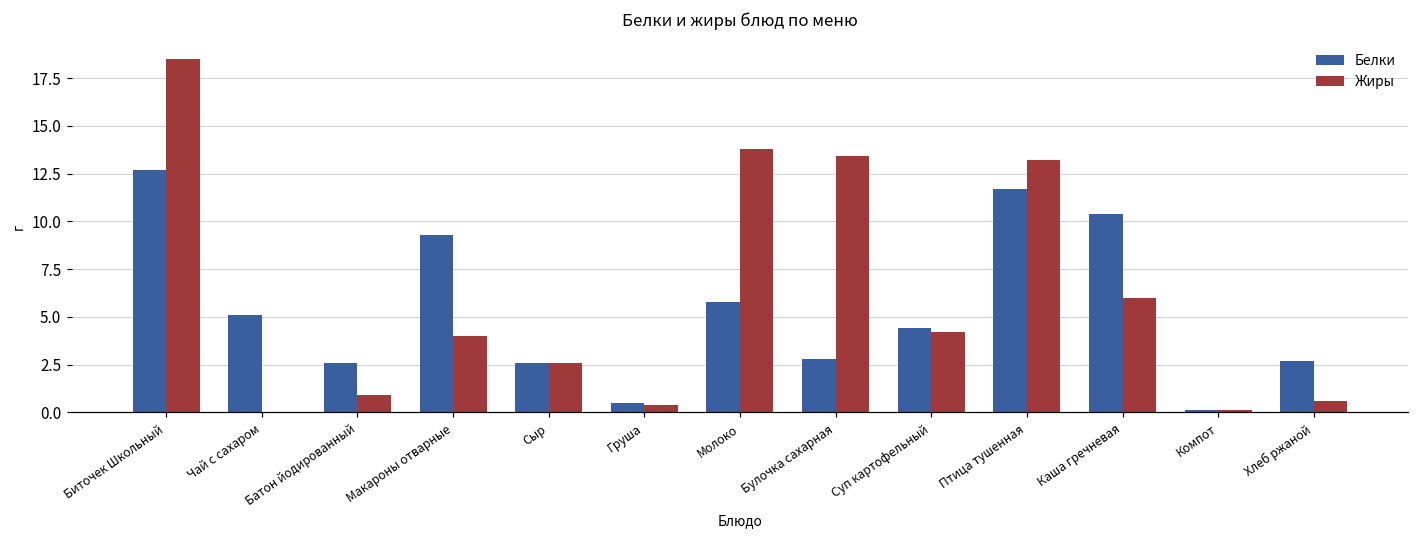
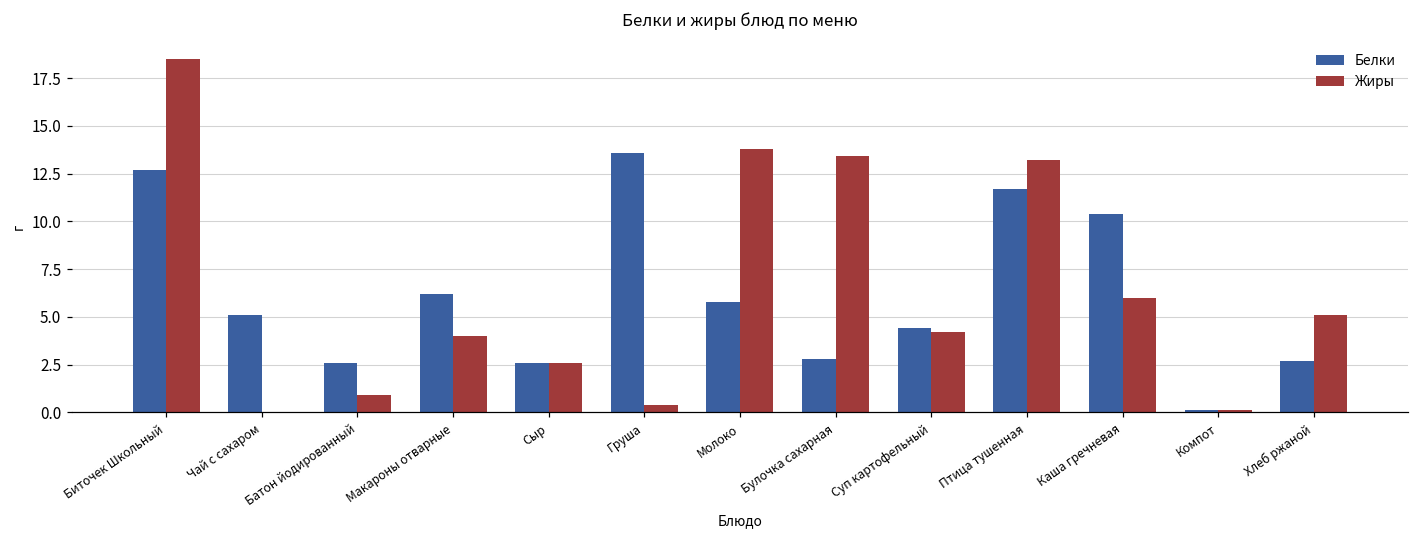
  {
    "Белки": {
      "Биточек Школьный": 12.7,
      "Чай с сахаром": 5.1,
      "Батон йодированный": 2.6,
-     "Макароны отварные": 9.3,
+     "Макароны отварные": 6.2,
      "Сыр": 2.6,
-     "Груша": 0.5,
+     "Груша": 13.6,
      "Молоко": 5.8,
      "Булочка сахарная": 2.8,
      "Суп картофельный": 4.4,
      "Птица тушенная": 11.7,
      "Каша гречневая": 10.4,
      "Хлеб ржаной": 2.7
    },
    "Жиры": {
      "Биточек Школьный": 18.5,
      "Чай с сахаром": 0.0,
      "Батон йодированный": 0.9,
      "Макароны отварные": 4.0,
      "Сыр": 2.6,
      "Груша": 0.4,
      "Молоко": 13.8,
      "Булочка сахарная": 13.4,
      "Суп картофельный": 4.2,
      "Птица тушенная": 13.2,
      "Каша гречневая": 6.0,
-     "Хлеб ржаной": 0.6
+     "Хлеб ржаной": 5.1
    }
  }
